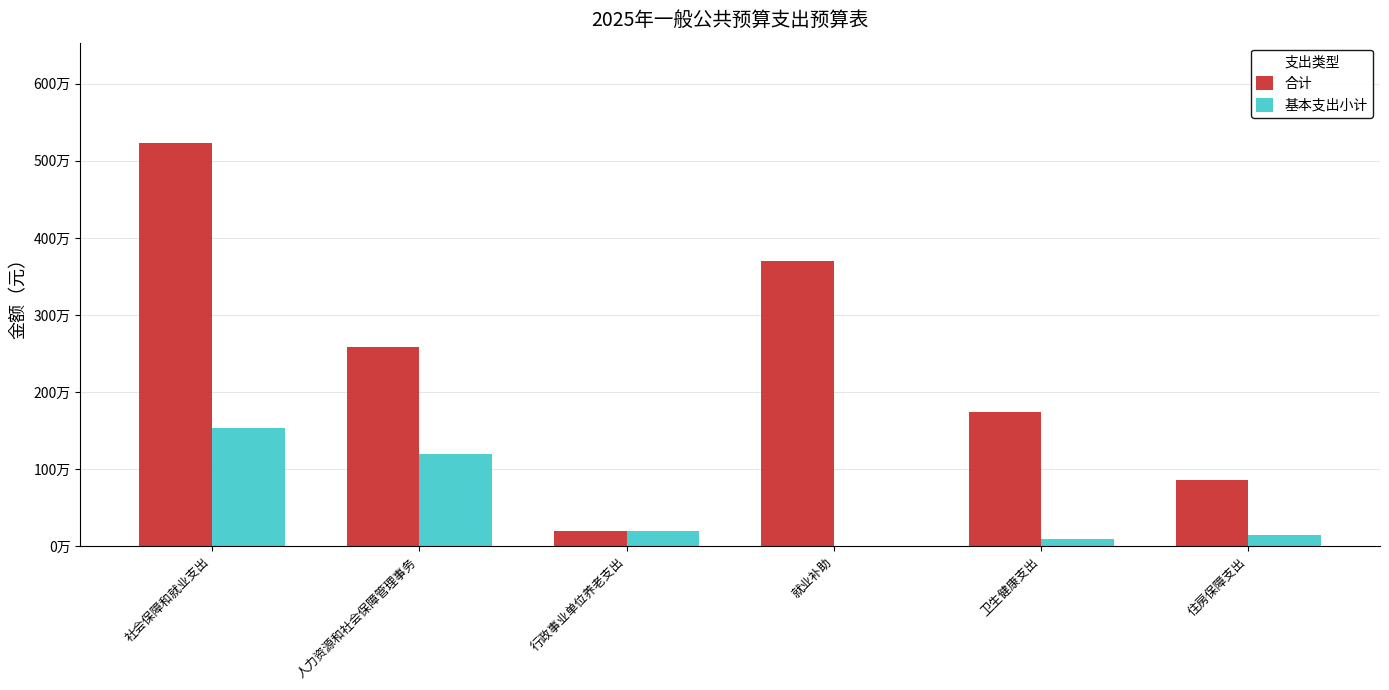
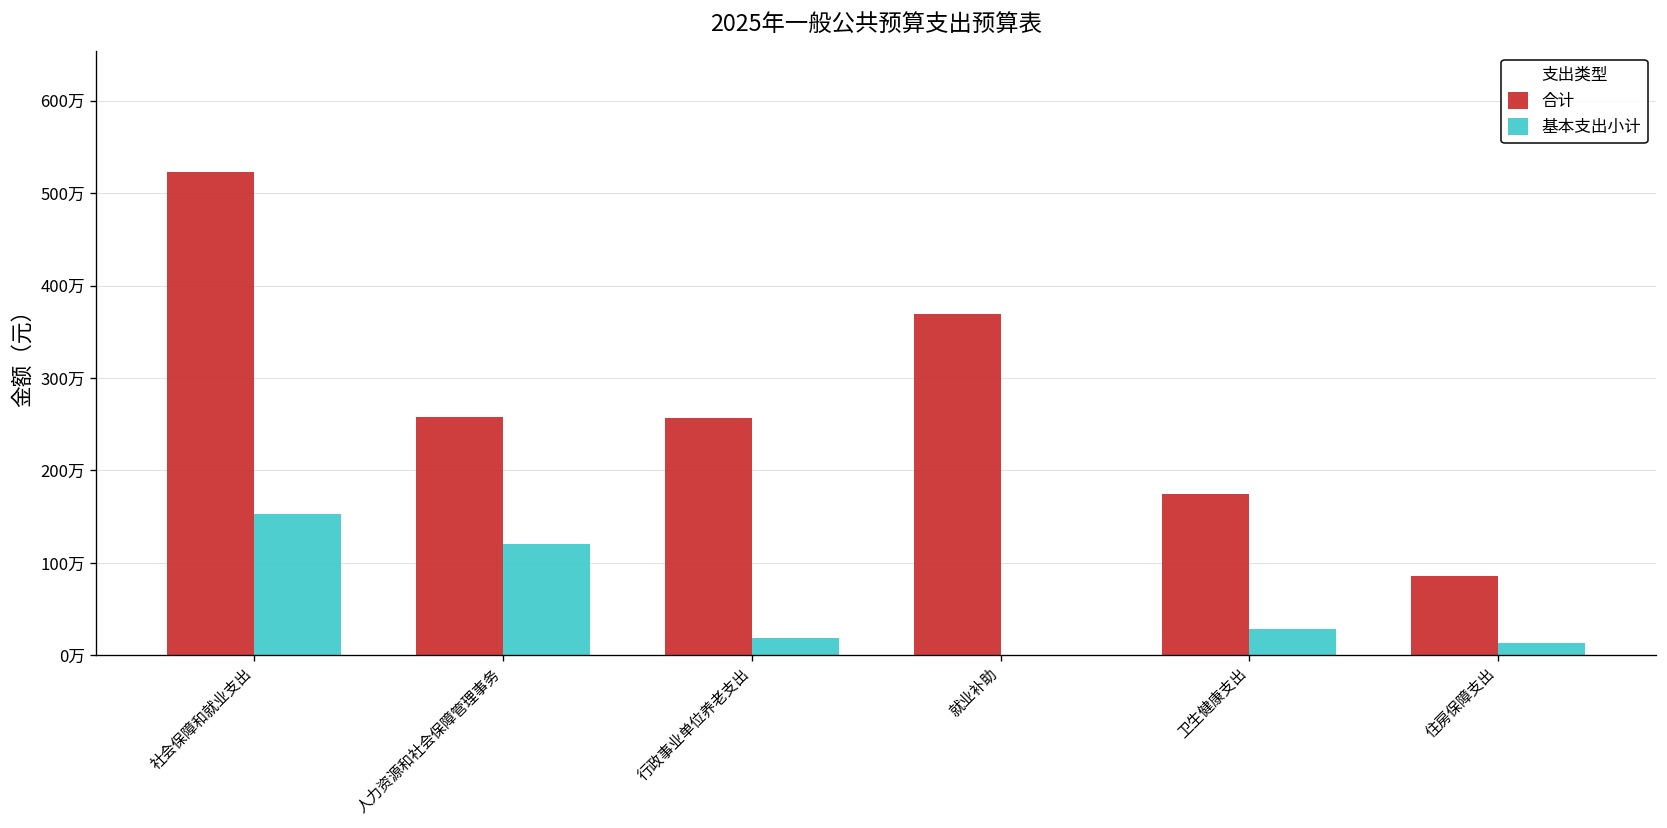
  {
    "合计": {
      "社会保障和就业支出": "520万",
      "人力资源和社会保障管理事务": "260万",
-     "行政事业单位养老支出": "20万",
+     "行政事业单位养老支出": "260万",
      "就业补助": "370万",
      "卫生健康支出": "170万",
      "住房保障支出": "90万"
    },
    "基本支出小计": {
      "社会保障和就业支出": "150万",
      "人力资源和社会保障管理事务": "120万",
      "行政事业单位养老支出": "20万",
      "就业补助": "0万",
-     "卫生健康支出": "10万",
+     "卫生健康支出": "30万",
      "住房保障支出": "10万"
    }
  }
